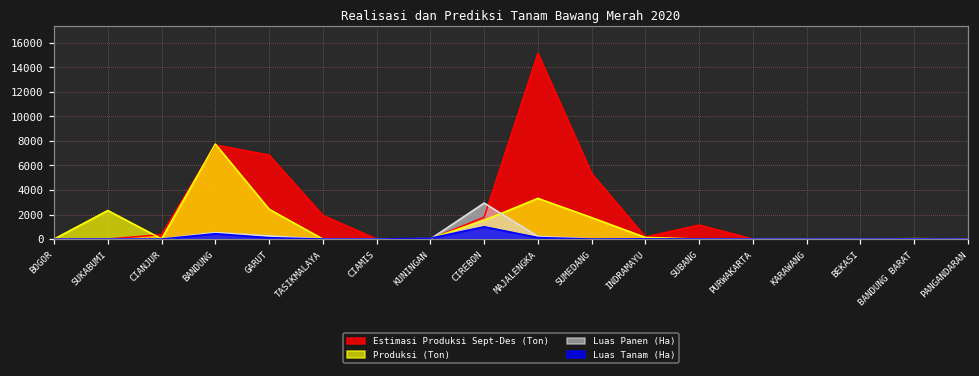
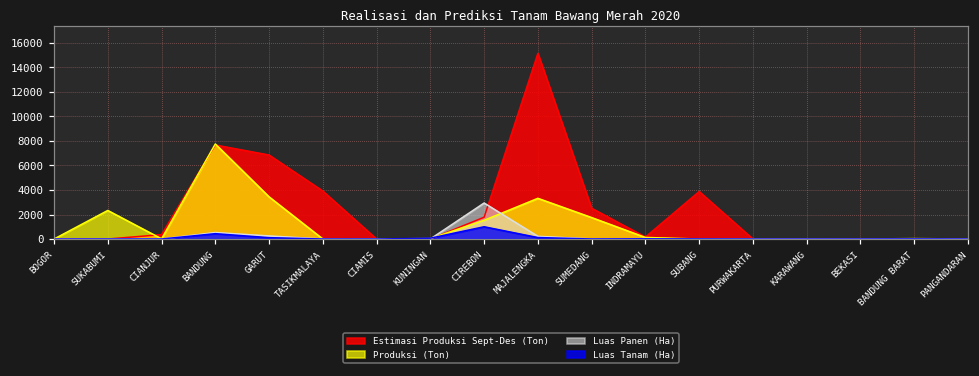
  {
    "Estimasi Produksi Sept-Des (Ton)": {
      "CIANJUR": 400,
      "GARUT": 6900,
-     "TASIKMALAYA": 1900,
+     "TASIKMALAYA": 3900,
      "CIREBON": 1800,
      "MAJALENGKA": 15100,
-     "SUMEDANG": 5300,
-     "SUBANG": 1100
+     "SUMEDANG": 2500,
+     "SUBANG": 3900
    },
    "Produksi (Ton)": {
      "SUKABUMI": 2300,
-     "GARUT": 2400,
+     "GARUT": 3400,
      "CIREBON": 1500,
      "MAJALENGKA": 3300,
      "SUMEDANG": 1800
    },
    "Luas Panen (Ha)": {
      "CIREBON": 2900
    },
    "Luas Tanam (Ha)": {
      "CIREBON": 1000
    }
  }
